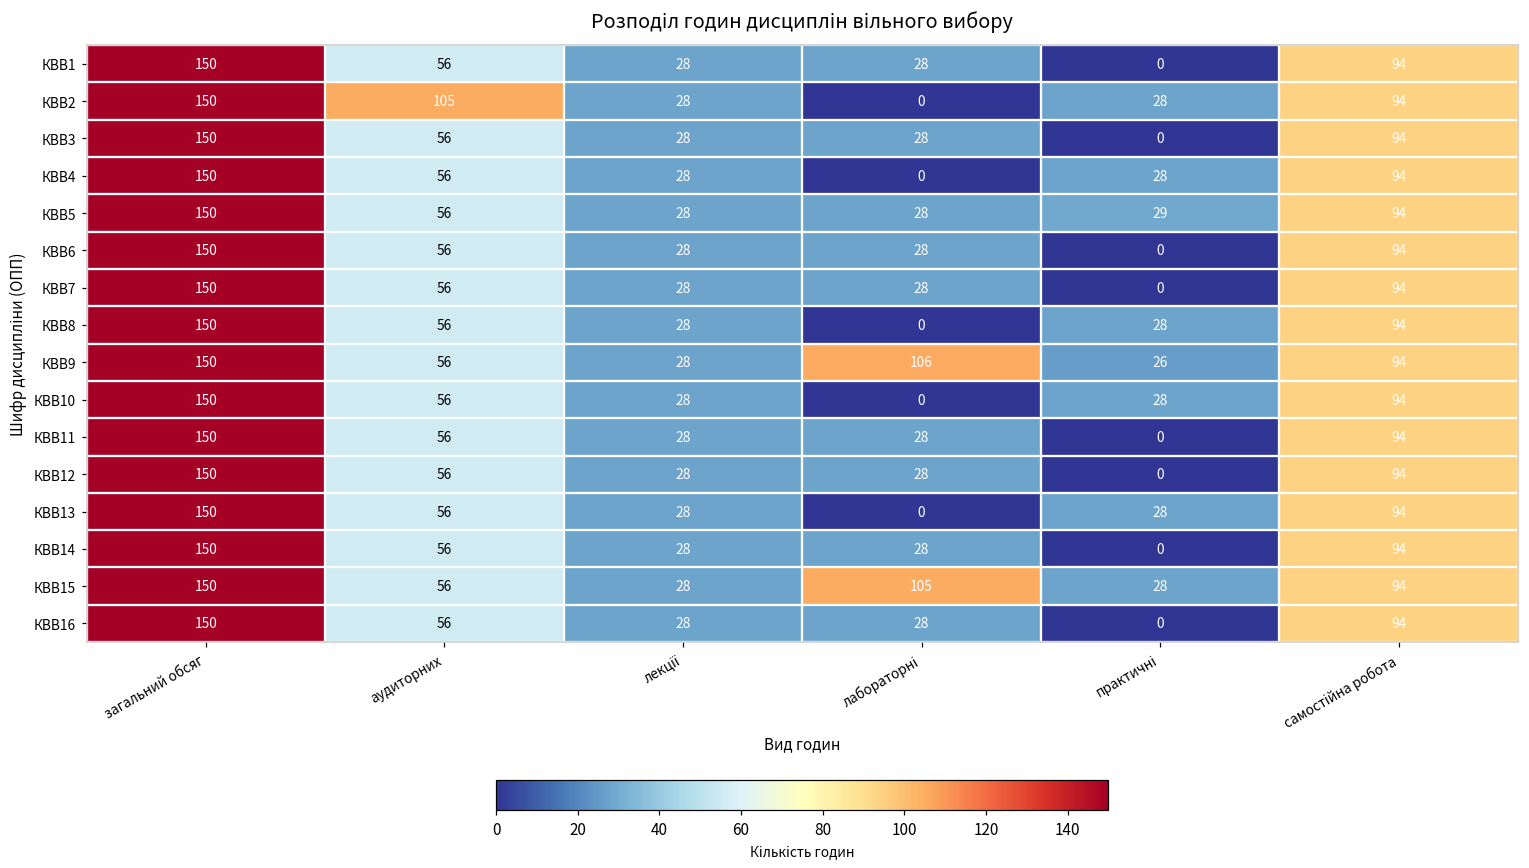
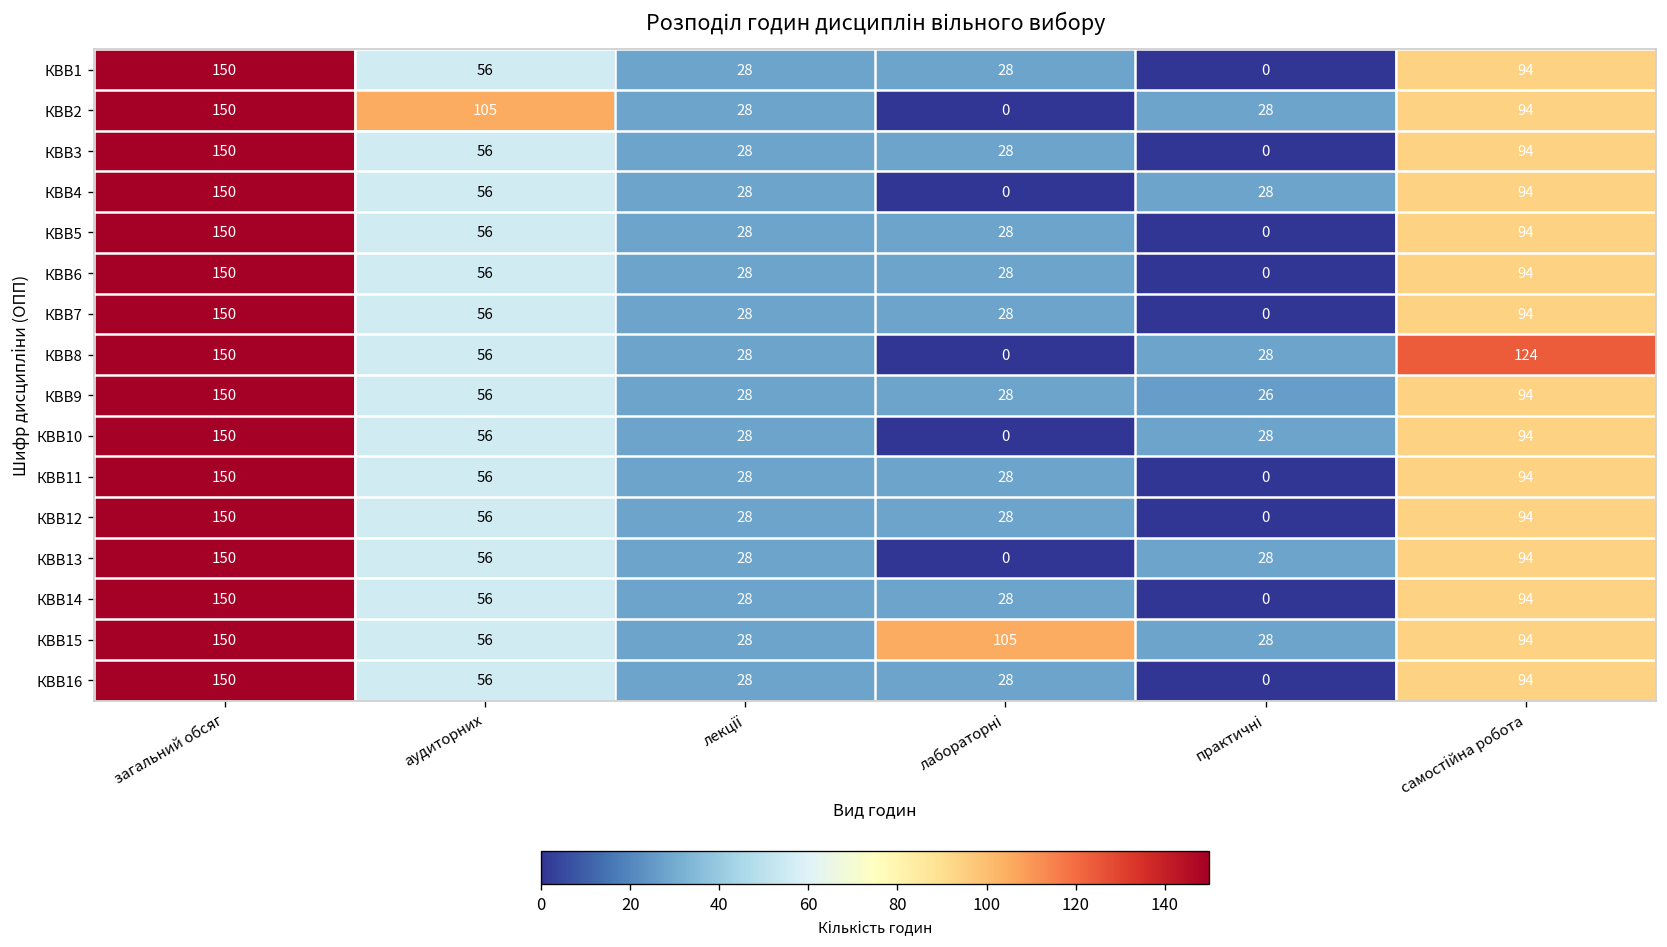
  {
    "КВВ1": {
      "загальний обсяг": 150,
      "аудиторних": 56,
      "лекції": 28,
      "лабораторні": 28,
      "практичні": 0,
      "самостійна робота": 94
    },
    "КВВ2": {
      "загальний обсяг": 150,
      "аудиторних": 105,
      "лекції": 28,
      "лабораторні": 0,
      "практичні": 28,
      "самостійна робота": 94
    },
    "КВВ3": {
      "загальний обсяг": 150,
      "аудиторних": 56,
      "лекції": 28,
      "лабораторні": 28,
      "практичні": 0,
      "самостійна робота": 94
    },
    "КВВ4": {
      "загальний обсяг": 150,
      "аудиторних": 56,
      "лекції": 28,
      "лабораторні": 0,
      "практичні": 28,
      "самостійна робота": 94
    },
    "КВВ5": {
      "загальний обсяг": 150,
      "аудиторних": 56,
      "лекції": 28,
      "лабораторні": 28,
-     "практичні": 29,
+     "практичні": 0,
      "самостійна робота": 94
    },
    "КВВ6": {
      "загальний обсяг": 150,
      "аудиторних": 56,
      "лекції": 28,
      "лабораторні": 28,
      "практичні": 0,
      "самостійна робота": 94
    },
    "КВВ7": {
      "загальний обсяг": 150,
      "аудиторних": 56,
      "лекції": 28,
      "лабораторні": 28,
      "практичні": 0,
      "самостійна робота": 94
    },
    "КВВ8": {
      "загальний обсяг": 150,
      "аудиторних": 56,
      "лекції": 28,
      "лабораторні": 0,
      "практичні": 28,
-     "самостійна робота": 94
+     "самостійна робота": 124
    },
    "КВВ9": {
      "загальний обсяг": 150,
      "аудиторних": 56,
      "лекції": 28,
-     "лабораторні": 106,
+     "лабораторні": 28,
      "практичні": 26,
      "самостійна робота": 94
    },
    "КВВ10": {
      "загальний обсяг": 150,
      "аудиторних": 56,
      "лекції": 28,
      "лабораторні": 0,
      "практичні": 28,
      "самостійна робота": 94
    },
    "КВВ11": {
      "загальний обсяг": 150,
      "аудиторних": 56,
      "лекції": 28,
      "лабораторні": 28,
      "практичні": 0,
      "самостійна робота": 94
    },
    "КВВ12": {
      "загальний обсяг": 150,
      "аудиторних": 56,
      "лекції": 28,
      "лабораторні": 28,
      "практичні": 0,
      "самостійна робота": 94
    },
    "КВВ13": {
      "загальний обсяг": 150,
      "аудиторних": 56,
      "лекції": 28,
      "лабораторні": 0,
      "практичні": 28,
      "самостійна робота": 94
    },
    "КВВ14": {
      "загальний обсяг": 150,
      "аудиторних": 56,
      "лекції": 28,
      "лабораторні": 28,
      "практичні": 0,
      "самостійна робота": 94
    },
    "КВВ15": {
      "загальний обсяг": 150,
      "аудиторних": 56,
      "лекції": 28,
      "лабораторні": 105,
      "практичні": 28,
      "самостійна робота": 94
    },
    "КВВ16": {
      "загальний обсяг": 150,
      "аудиторних": 56,
      "лекції": 28,
      "лабораторні": 28,
      "практичні": 0,
      "самостійна робота": 94
    }
  }
